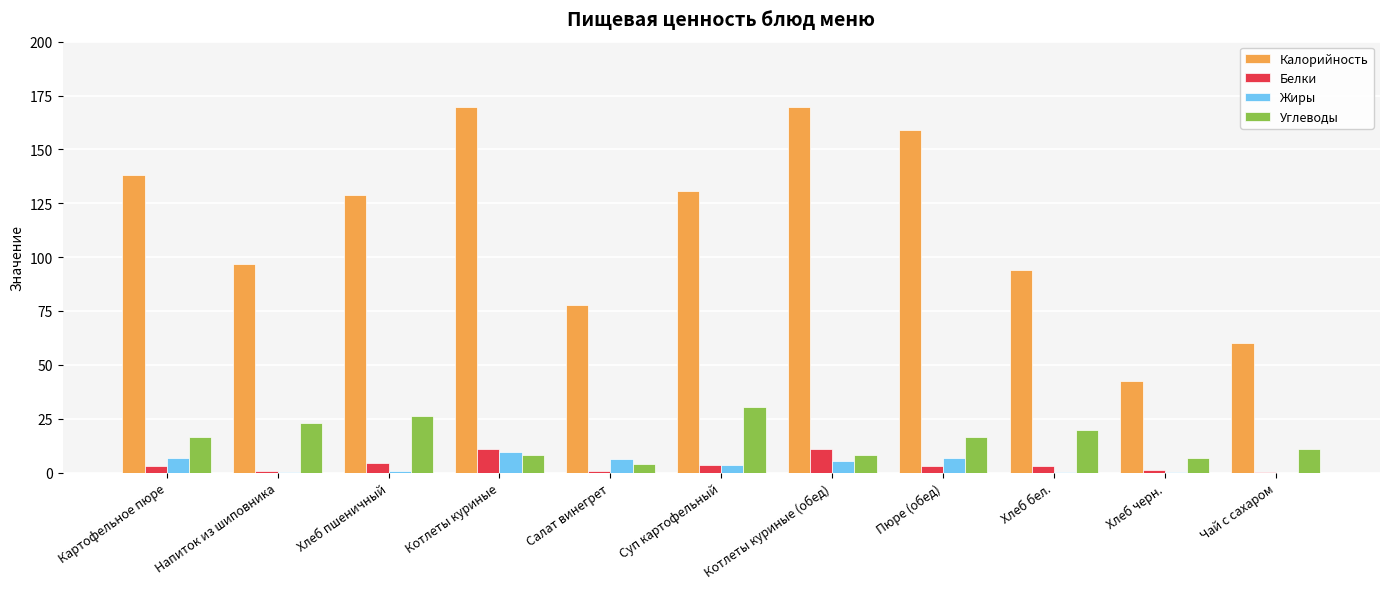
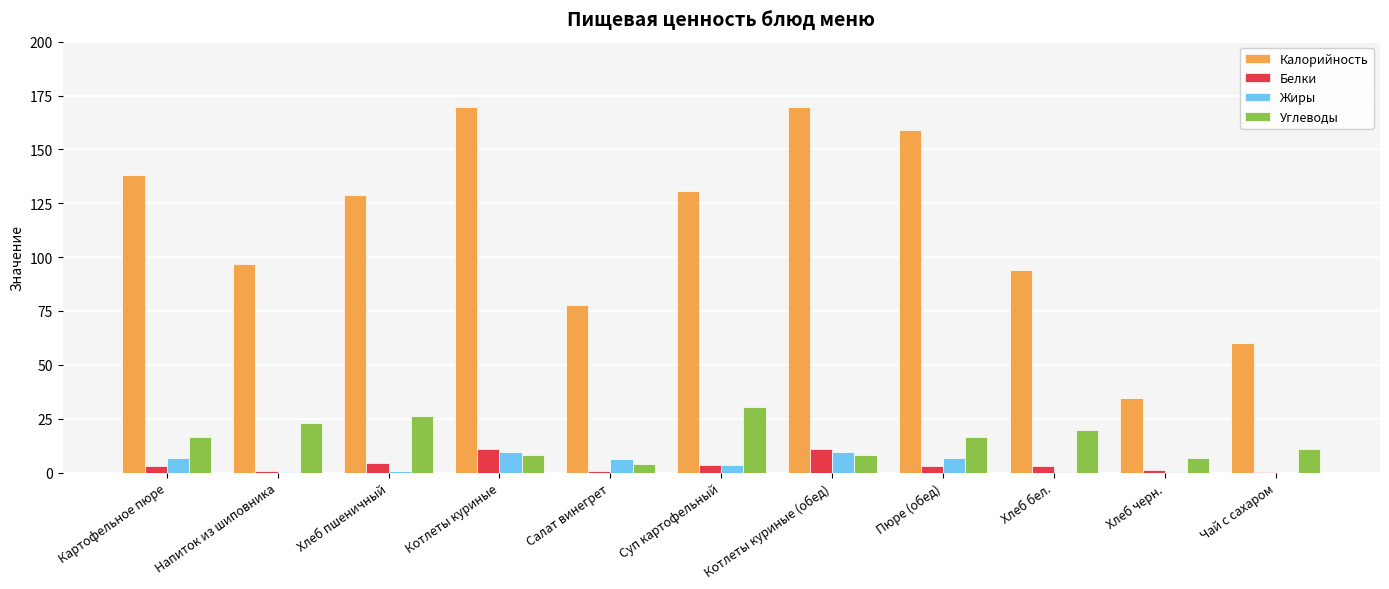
  {
    "Калорийность": {
      "Картофельное пюре": 138,
      "Напиток из шиповника": 97,
      "Хлеб пшеничный": 129,
      "Котлеты куриные": 170,
      "Салат винегрет": 78,
      "Суп картофельный": 130,
      "Котлеты куриные (обед)": 170,
      "Пюре (обед)": 159,
      "Хлеб бел.": 94,
-     "Хлеб черн.": 43,
+     "Хлеб черн.": 35,
      "Чай с сахаром": 60
    },
    "Белки": {
      "Картофельное пюре": 3,
      "Хлеб пшеничный": 4,
      "Котлеты куриные": 11,
      "Суп картофельный": 4,
      "Котлеты куриные (обед)": 11,
      "Пюре (обед)": 3,
      "Хлеб бел.": 3,
      "Хлеб черн.": 1
    },
    "Жиры": {
      "Картофельное пюре": 7,
      "Котлеты куриные": 10,
      "Салат винегрет": 6,
      "Суп картофельный": 3,
-     "Котлеты куриные (обед)": 5,
+     "Котлеты куриные (обед)": 10,
      "Пюре (обед)": 7,
      "Чай с сахаром": 0
    },
    "Углеводы": {
      "Картофельное пюре": 16,
      "Напиток из шиповника": 23,
      "Хлеб пшеничный": 26,
      "Котлеты куриные": 8,
      "Салат винегрет": 4,
      "Суп картофельный": 30,
      "Котлеты куриные (обед)": 8,
      "Пюре (обед)": 16,
      "Хлеб бел.": 20,
      "Хлеб черн.": 7,
      "Чай с сахаром": 11
    }
  }
